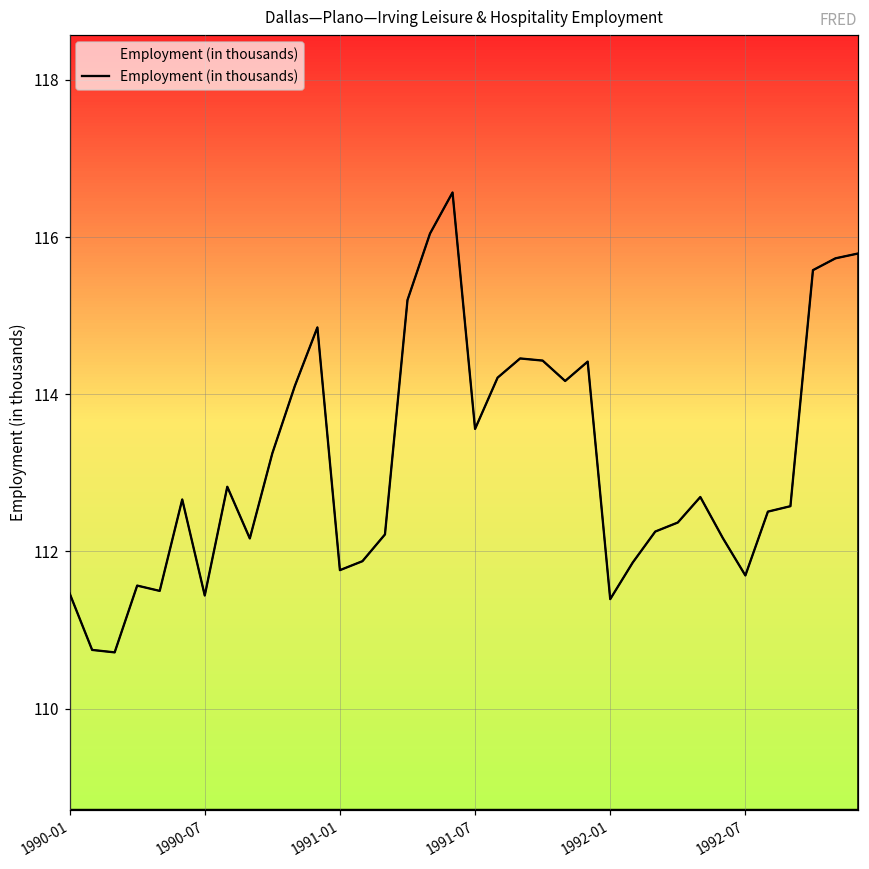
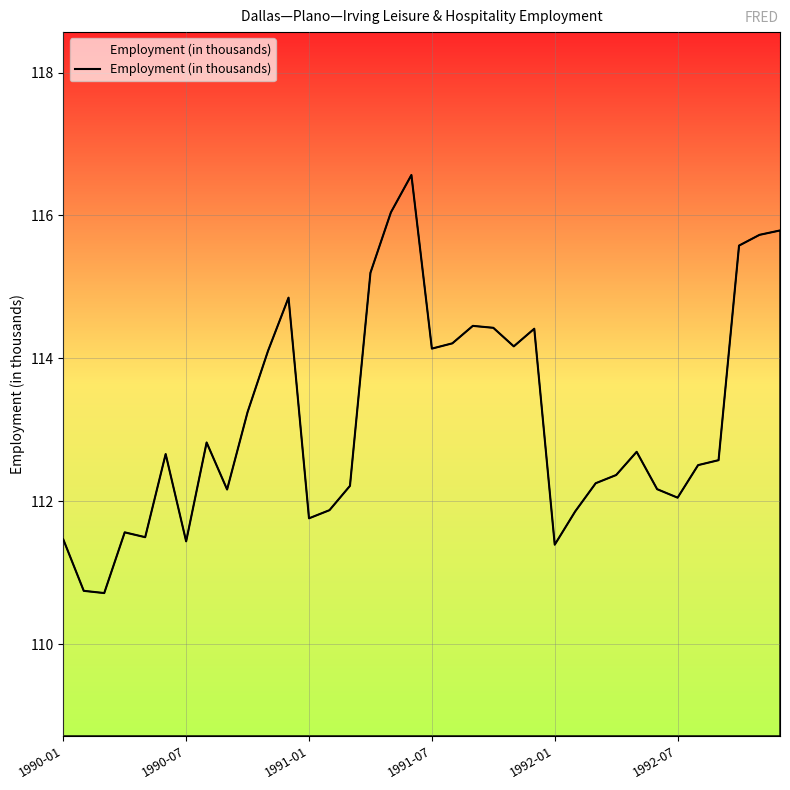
  {
    "1990-01": 111.5,
    "1990-07": 111.4,
    "1991-01": 111.8,
-   "1991-07": 113.6,
+   "1991-07": 114.1,
    "1992-01": 111.4,
-   "1992-07": 111.7
+   "1992-07": 112.1
  }
